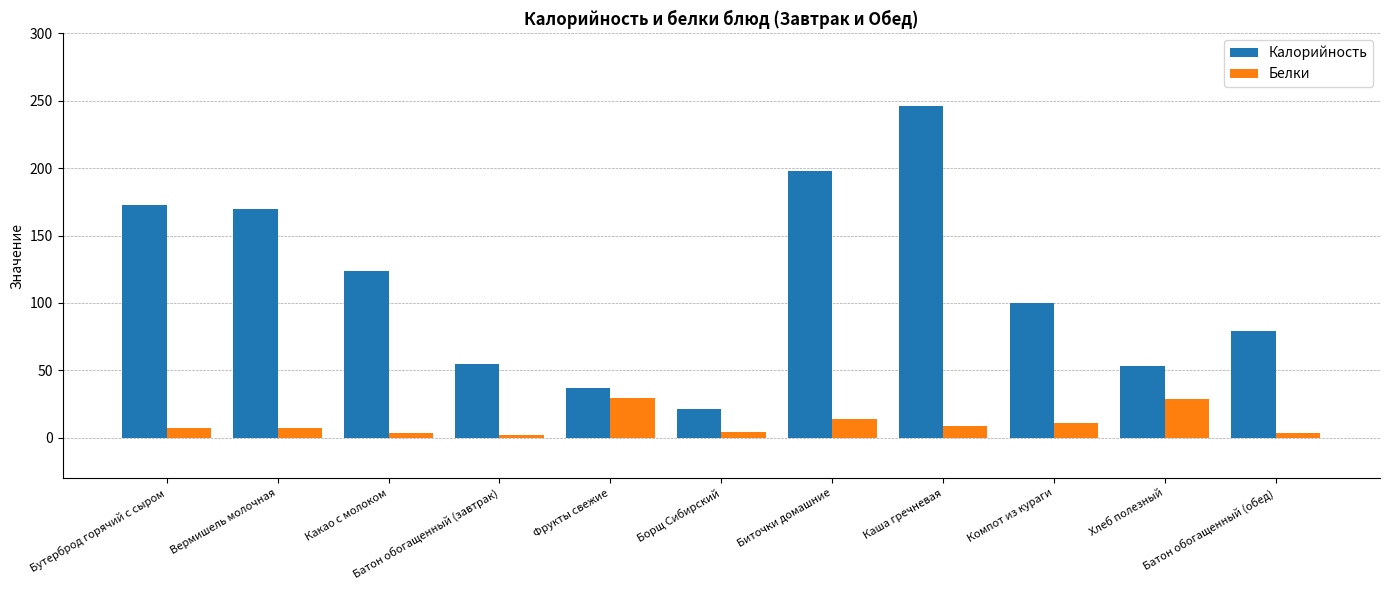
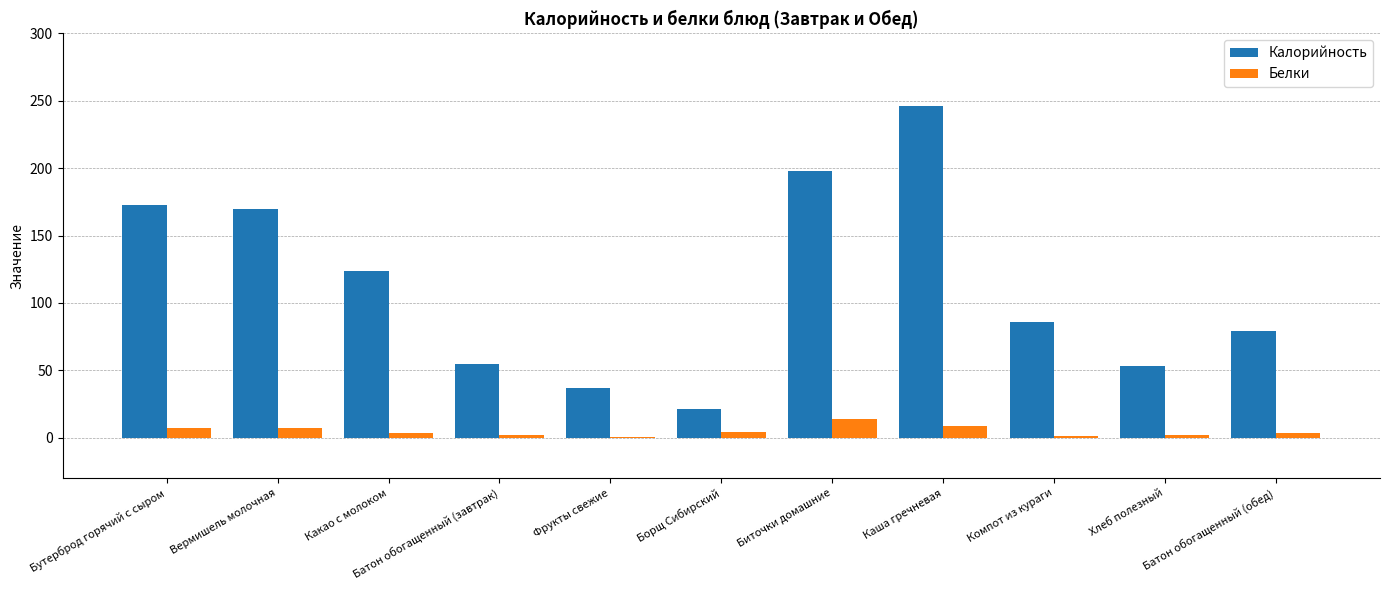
  {
    "Калорийность": {
      "Бутерброд горячий с сыром": 173,
      "Вермишель молочная": 170,
      "Какао с молоком": 124,
      "Батон обогащенный (завтрак)": 55,
      "Фрукты свежие": 37,
      "Борщ Сибирский": 21,
      "Биточки домашние": 198,
      "Каша гречневая": 246,
-     "Компот из кураги": 100,
+     "Компот из кураги": 86,
      "Хлеб полезный": 53,
      "Батон обогащенный (обед)": 79
    },
    "Белки": {
      "Бутерброд горячий с сыром": 7,
      "Вермишель молочная": 7,
      "Какао с молоком": 4,
      "Батон обогащенный (завтрак)": 2,
-     "Фрукты свежие": 30,
+     "Фрукты свежие": 0,
      "Борщ Сибирский": 4,
      "Биточки домашние": 14,
      "Каша гречневая": 9,
-     "Компот из кураги": 11,
-     "Хлеб полезный": 29,
+     "Компот из кураги": 1,
+     "Хлеб полезный": 2,
      "Батон обогащенный (обед)": 3
    }
  }
